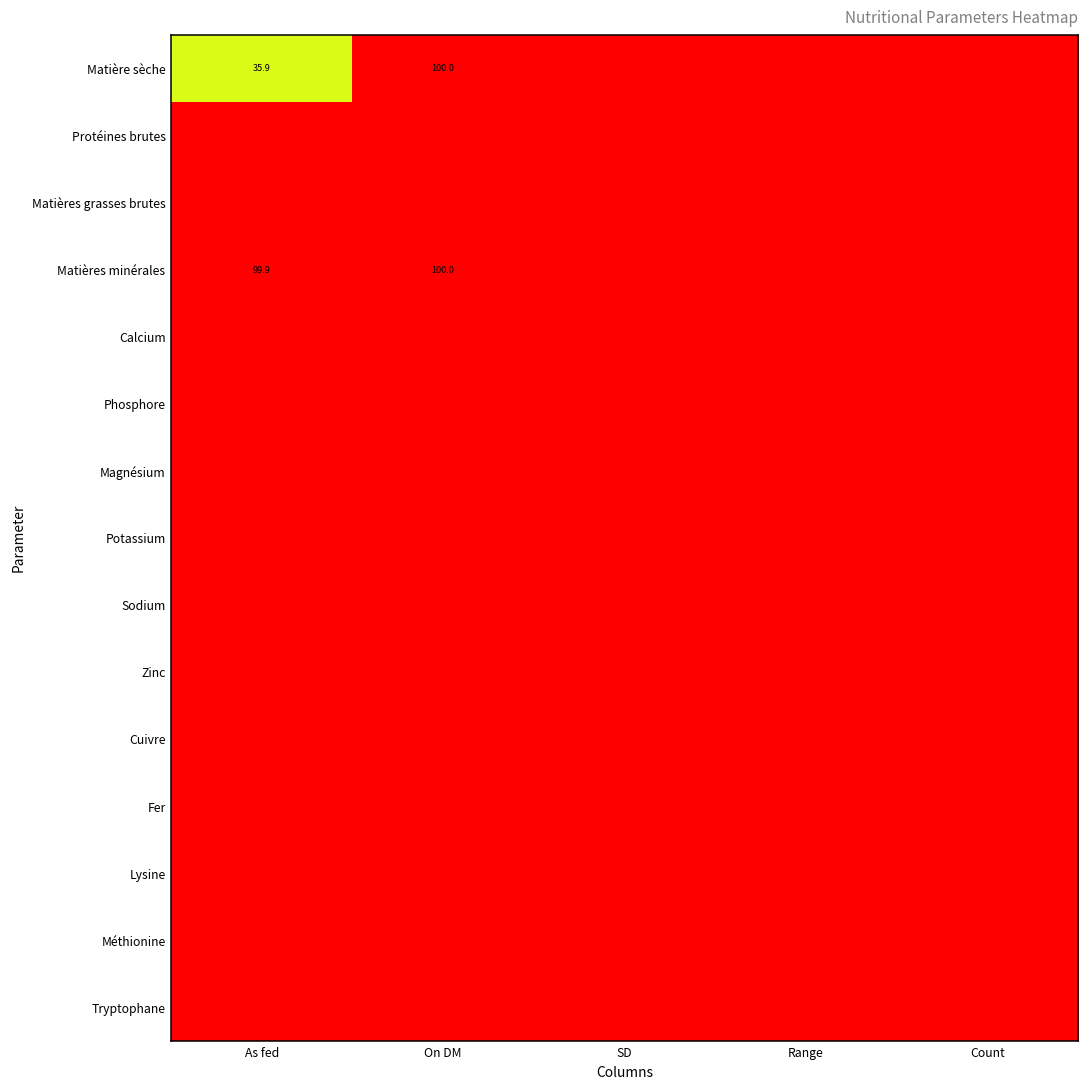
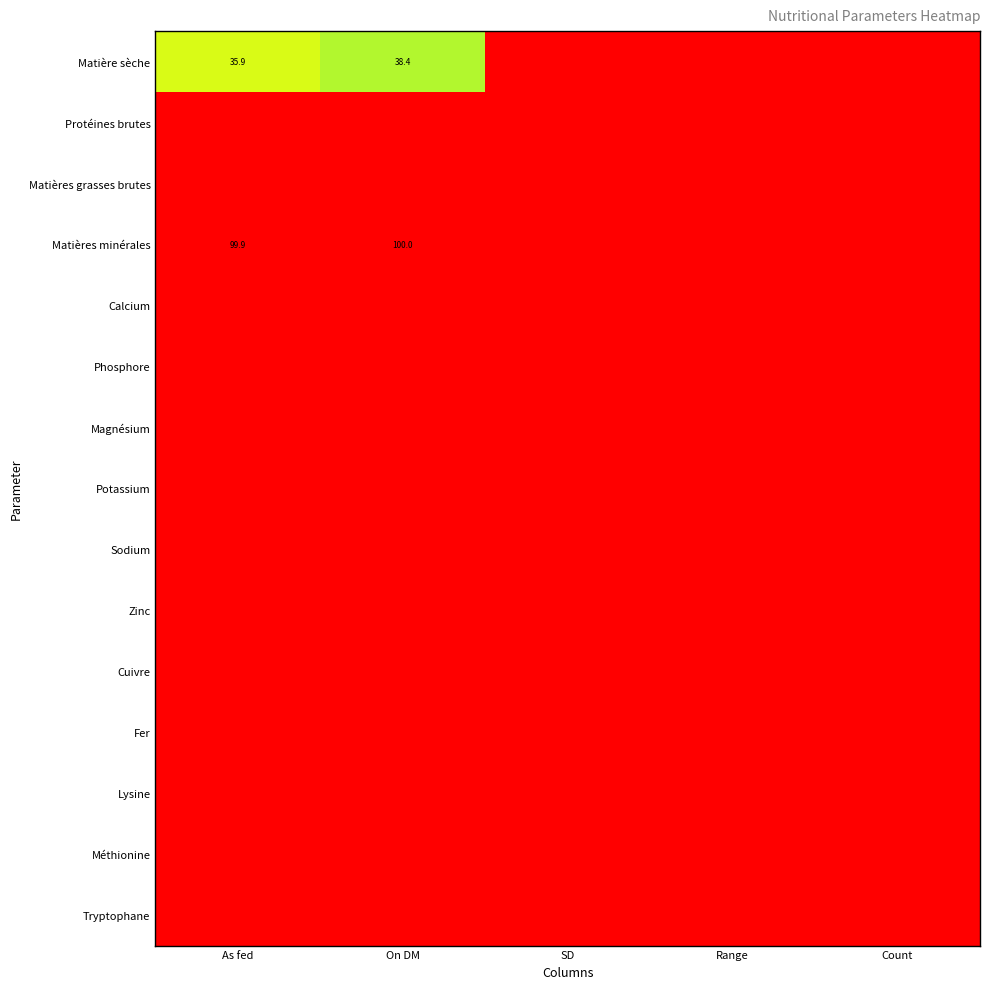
  {
    "Matière sèche": {
      "As fed": 35.9,
-     "On DM": 100.0
+     "On DM": 38.4
    },
    "Matières minérales": {
      "As fed": 99.9,
      "On DM": 100.0
    }
  }
